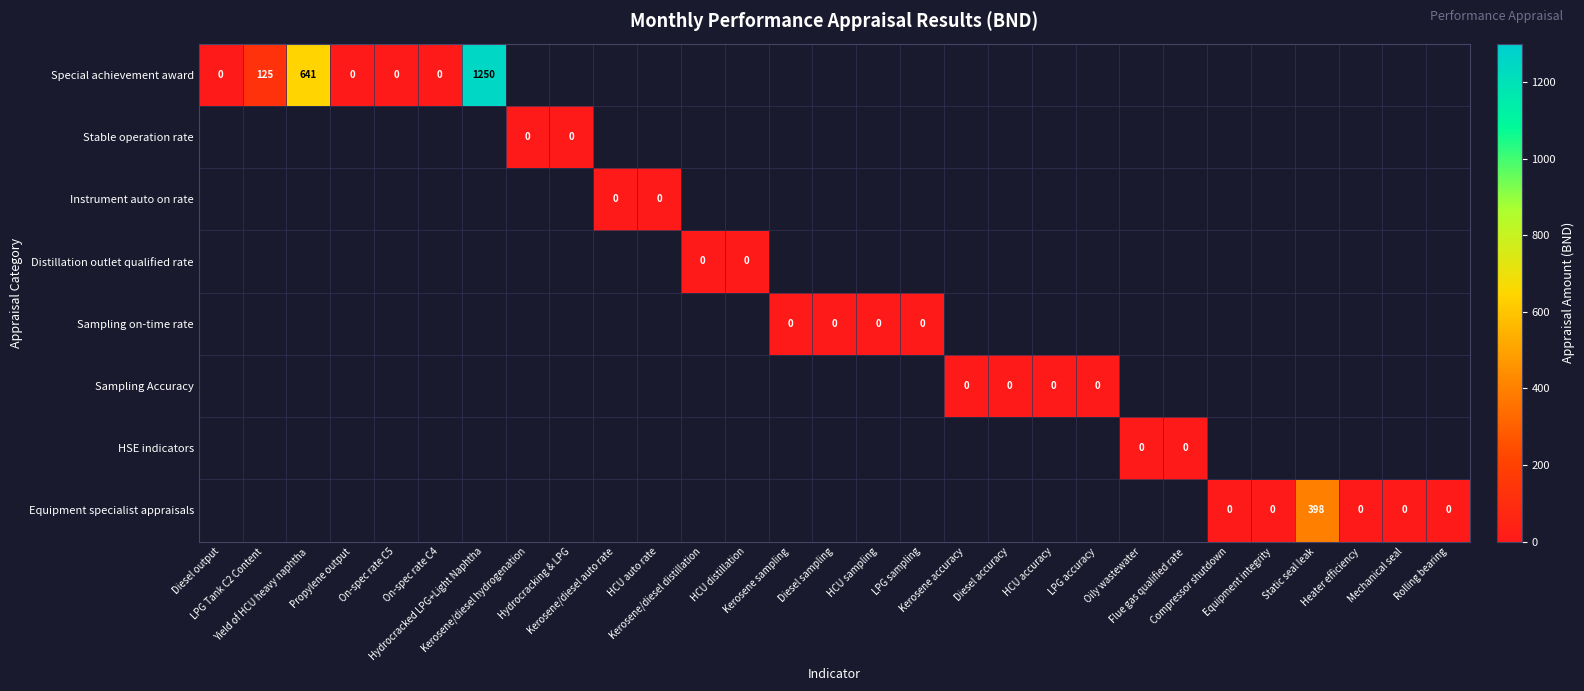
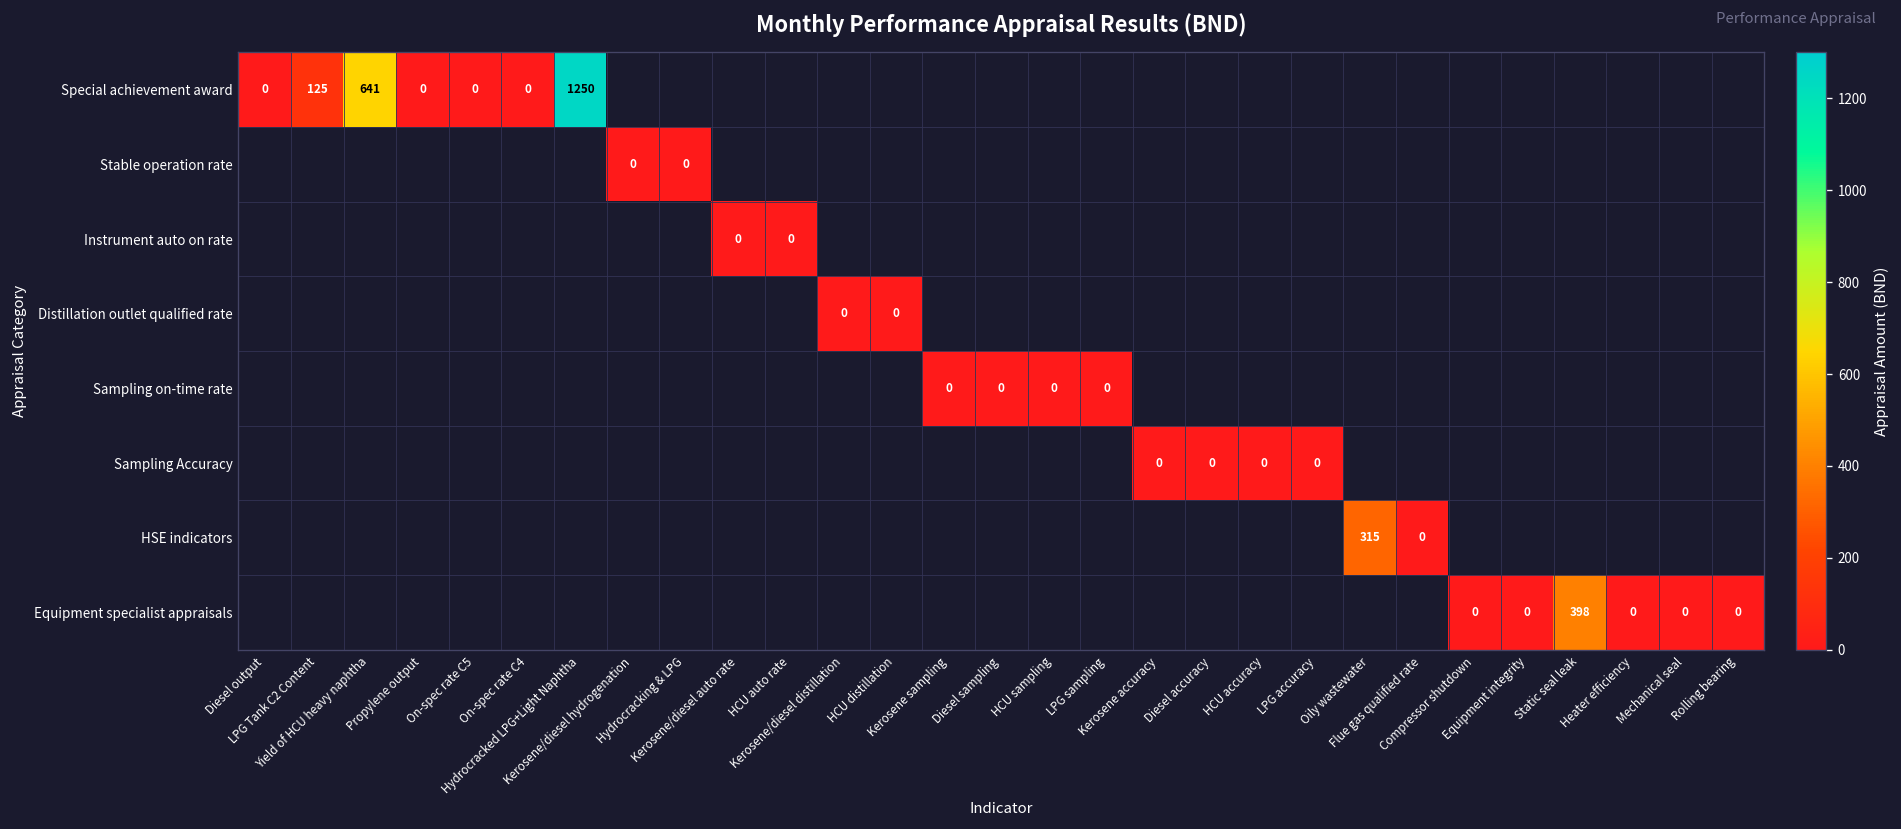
  {
    "Special achievement award": {
      "Diesel output": 0,
      "LPG Tank C2 Content": 125,
      "Yield of HCU heavy naphtha": 641,
      "Propylene output": 0,
      "On-spec rate C5": 0,
      "On-spec rate C4": 0,
      "Hydrocracked LPG+Light Naphtha": 1250
    },
    "Stable operation rate": {
      "Kerosene/diesel hydrogenation": 0,
      "Hydrocracking & LPG": 0
    },
    "Instrument auto on rate": {
      "Kerosene/diesel auto rate": 0,
      "HCU auto rate": 0
    },
    "Distillation outlet qualified rate": {
      "Kerosene/diesel distillation": 0,
      "HCU distillation": 0
    },
    "Sampling on-time rate": {
      "Kerosene sampling": 0,
      "Diesel sampling": 0,
      "HCU sampling": 0,
      "LPG sampling": 0
    },
    "Sampling Accuracy": {
      "Kerosene accuracy": 0,
      "Diesel accuracy": 0,
      "HCU accuracy": 0,
      "LPG accuracy": 0
    },
    "HSE indicators": {
-     "Oily wastewater": 0,
+     "Oily wastewater": 315,
      "Flue gas qualified rate": 0
    },
    "Equipment specialist appraisals": {
      "Compressor shutdown": 0,
      "Equipment integrity": 0,
      "Static seal leak": 398,
      "Heater efficiency": 0,
      "Mechanical seal": 0,
      "Rolling bearing": 0
    }
  }
